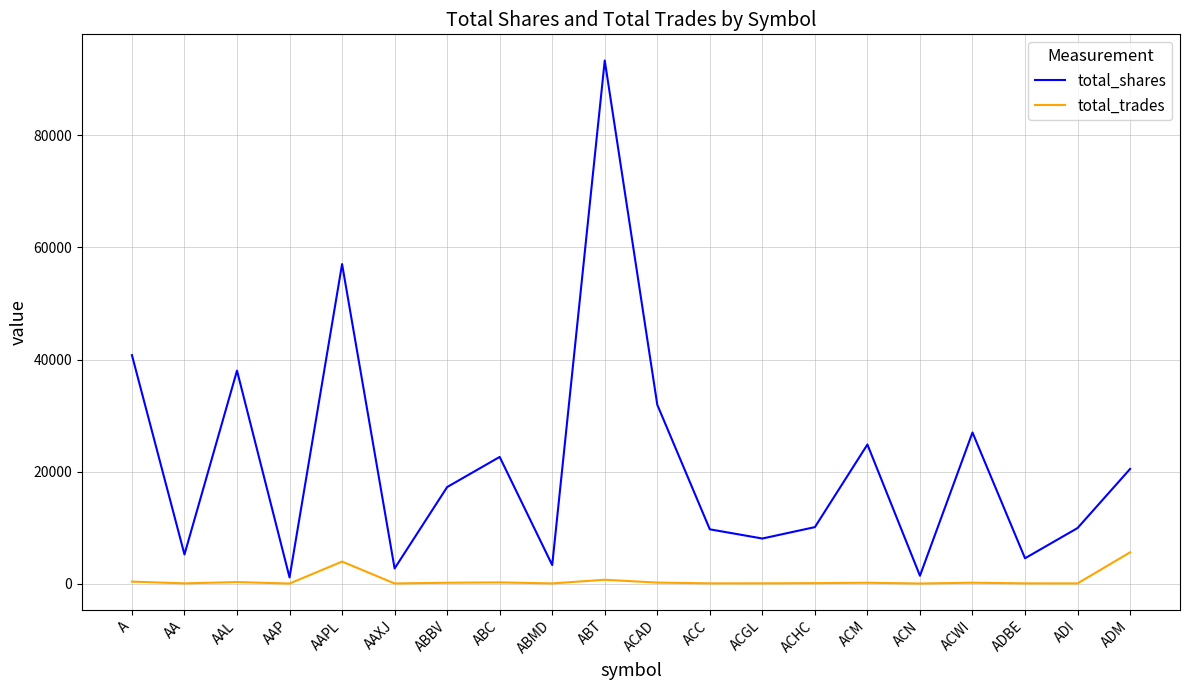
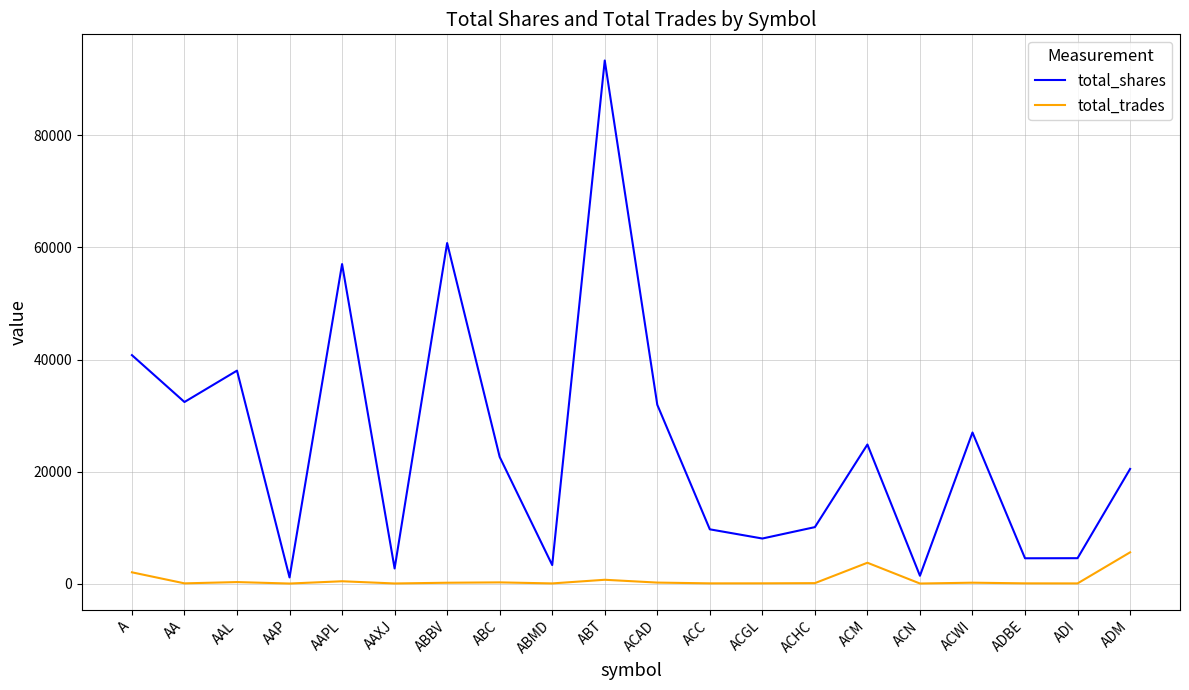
  {
    "total_shares": {
      "A": 41000,
-     "AA": 5000,
+     "AA": 32000,
      "AAL": 38000,
      "AAP": 1000,
      "AAPL": 57000,
      "AAXJ": 3000,
-     "ABBV": 17000,
+     "ABBV": 61000,
      "ABC": 23000,
      "ABMD": 3000,
      "ABT": 93000,
      "ACAD": 32000,
      "ACC": 10000,
      "ACGL": 8000,
      "ACHC": 10000,
      "ACM": 25000,
      "ACN": 1000,
      "ACWI": 27000,
      "ADBE": 5000,
-     "ADI": 10000,
+     "ADI": 5000,
      "ADM": 20000
    },
    "total_trades": {
-     "A": 0,
+     "A": 2000,
      "AA": 0,
      "AAL": 0,
      "AAP": 0,
-     "AAPL": 4000,
+     "AAPL": 0,
      "AAXJ": 0,
      "ABBV": 0,
      "ABC": 0,
      "ABMD": 0,
      "ABT": 1000,
      "ACAD": 0,
      "ACC": 0,
      "ACGL": 0,
      "ACHC": 0,
-     "ACM": 0,
+     "ACM": 4000,
      "ACN": 0,
      "ACWI": 0,
      "ADBE": 0,
      "ADI": 0,
      "ADM": 6000
    }
  }
